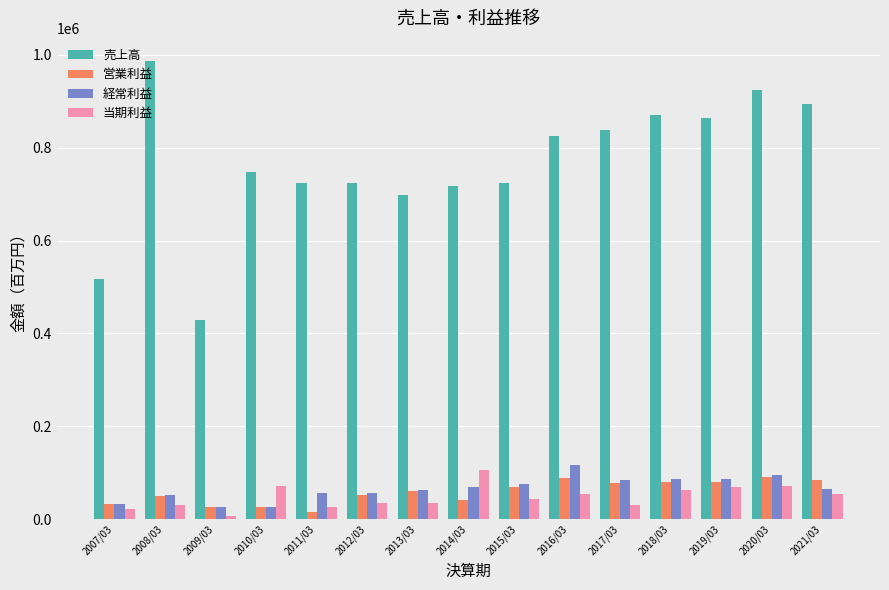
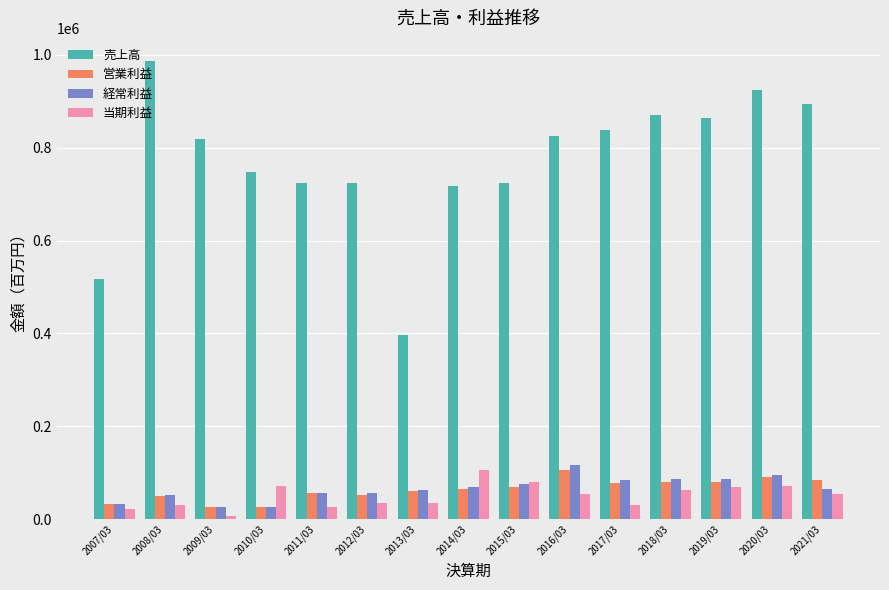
  {
    "売上高": {
      "2007/03": 520000,
      "2008/03": 990000,
-     "2009/03": 430000,
+     "2009/03": 820000,
      "2010/03": 750000,
      "2011/03": 720000,
      "2012/03": 720000,
-     "2013/03": 700000,
+     "2013/03": 400000,
      "2014/03": 720000,
      "2015/03": 720000,
      "2016/03": 830000,
      "2017/03": 840000,
      "2018/03": 870000,
      "2019/03": 860000,
      "2020/03": 920000,
      "2021/03": 890000
    },
    "営業利益": {
      "2007/03": 30000,
      "2008/03": 50000,
      "2009/03": 30000,
      "2010/03": 30000,
-     "2011/03": 20000,
+     "2011/03": 60000,
      "2012/03": 50000,
      "2013/03": 60000,
-     "2014/03": 40000,
+     "2014/03": 70000,
      "2015/03": 70000,
-     "2016/03": 90000,
+     "2016/03": 110000,
      "2017/03": 80000,
      "2018/03": 80000,
      "2019/03": 80000,
      "2020/03": 90000,
      "2021/03": 80000
    },
    "経常利益": {
      "2007/03": 30000,
      "2008/03": 50000,
      "2009/03": 30000,
      "2010/03": 30000,
      "2011/03": 60000,
      "2012/03": 60000,
      "2013/03": 60000,
      "2014/03": 70000,
      "2015/03": 80000,
      "2016/03": 120000,
      "2017/03": 80000,
      "2018/03": 90000,
      "2019/03": 90000,
      "2020/03": 90000,
      "2021/03": 70000
    },
    "当期利益": {
      "2007/03": 20000,
      "2008/03": 30000,
      "2009/03": 10000,
      "2010/03": 70000,
      "2011/03": 30000,
      "2012/03": 30000,
      "2013/03": 40000,
      "2014/03": 110000,
-     "2015/03": 40000,
+     "2015/03": 80000,
      "2016/03": 50000,
      "2017/03": 30000,
      "2018/03": 60000,
      "2019/03": 70000,
      "2020/03": 70000,
      "2021/03": 60000
    }
  }
